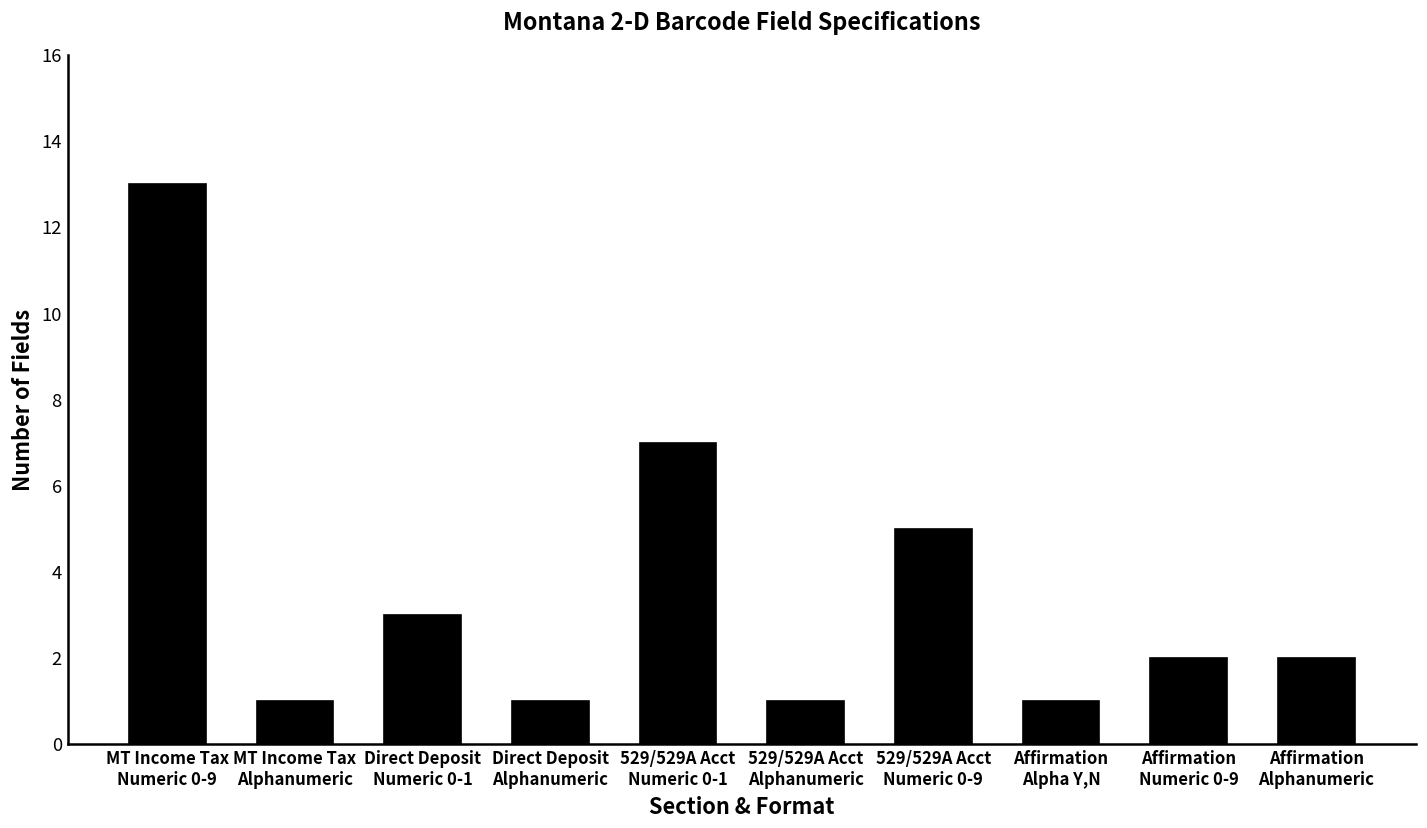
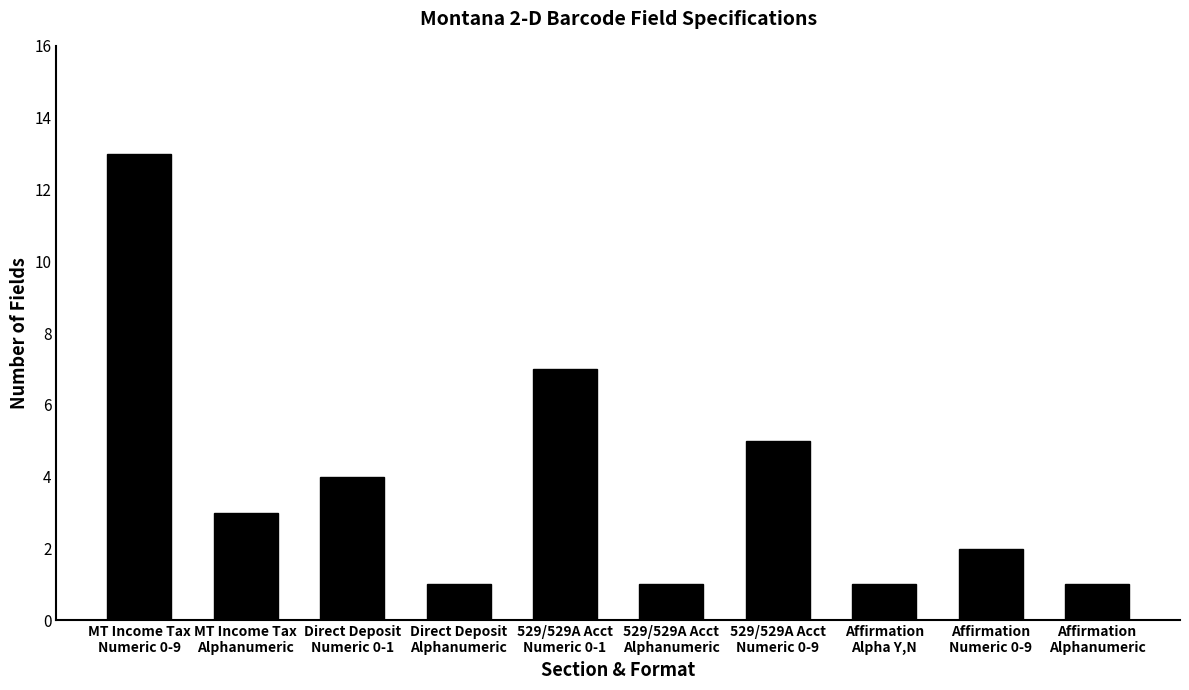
  {
    "MT Income Tax Numeric 0-9": 13,
-   "MT Income Tax Alphanumeric": 1,
-   "Direct Deposit Numeric 0-1": 3,
+   "MT Income Tax Alphanumeric": 3,
+   "Direct Deposit Numeric 0-1": 4,
    "Direct Deposit Alphanumeric": 1,
    "529/529A Acct Numeric 0-1": 7,
    "529/529A Acct Alphanumeric": 1,
    "529/529A Acct Numeric 0-9": 5,
    "Affirmation Alpha Y,N": 1,
    "Affirmation Numeric 0-9": 2,
-   "Affirmation Alphanumeric": 2
+   "Affirmation Alphanumeric": 1
  }
